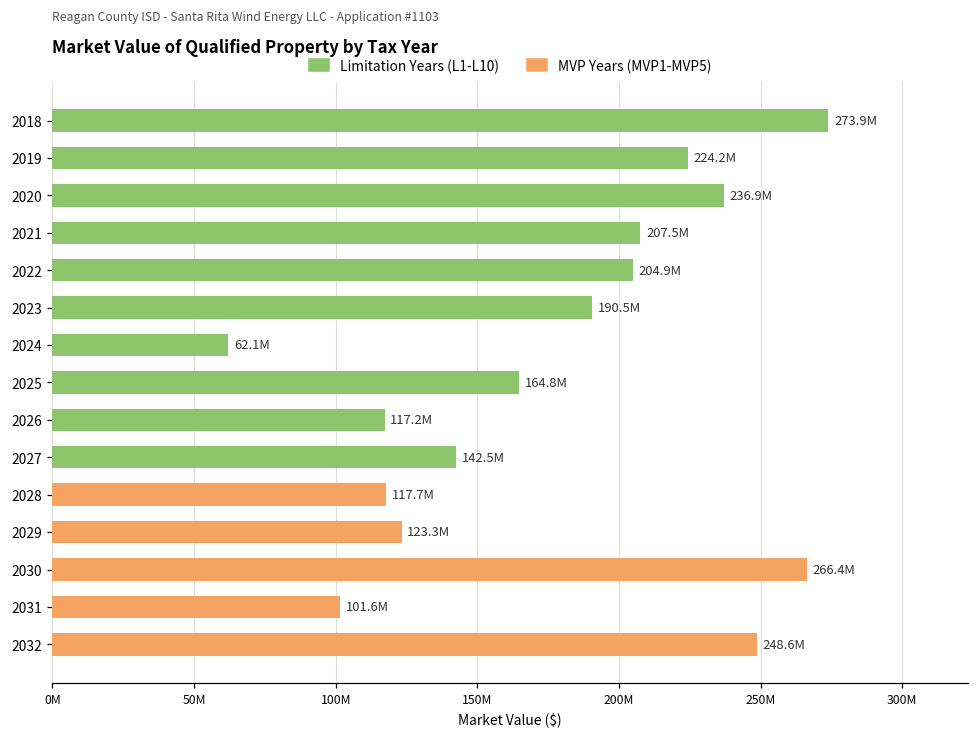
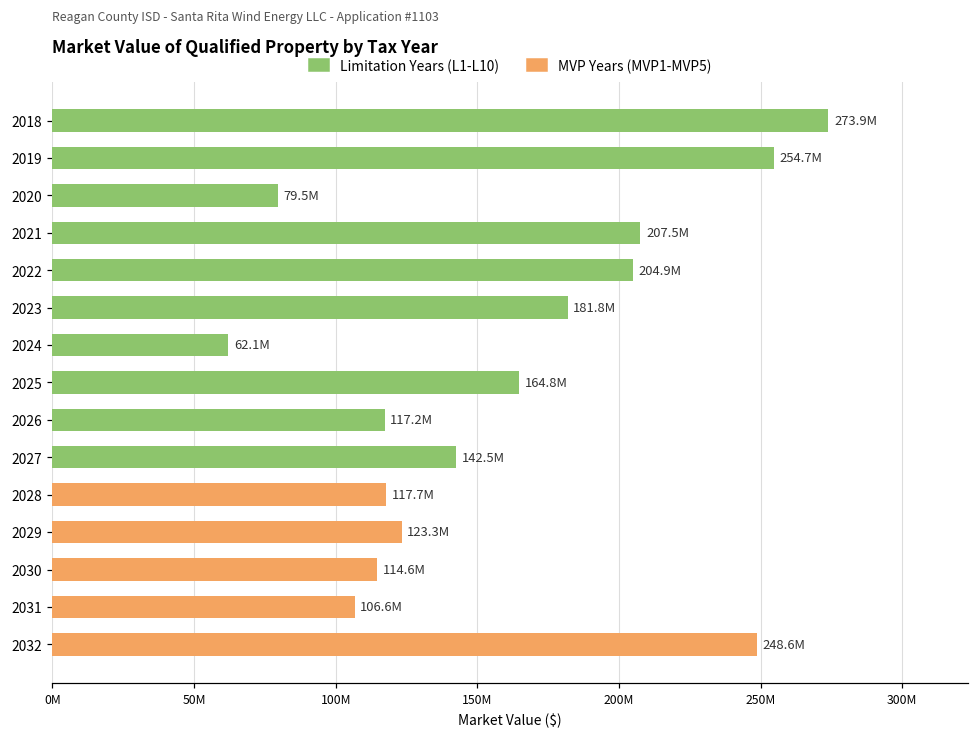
  {
    "2018": "273.9M",
-   "2019": "224.2M",
-   "2020": "236.9M",
+   "2019": "254.7M",
+   "2020": "79.5M",
    "2021": "207.5M",
    "2022": "204.9M",
-   "2023": "190.5M",
+   "2023": "181.8M",
    "2024": "62.1M",
    "2025": "164.8M",
    "2026": "117.2M",
    "2027": "142.5M",
    "2028": "117.7M",
    "2029": "123.3M",
-   "2030": "266.4M",
-   "2031": "101.6M",
+   "2030": "114.6M",
+   "2031": "106.6M",
    "2032": "248.6M"
  }
